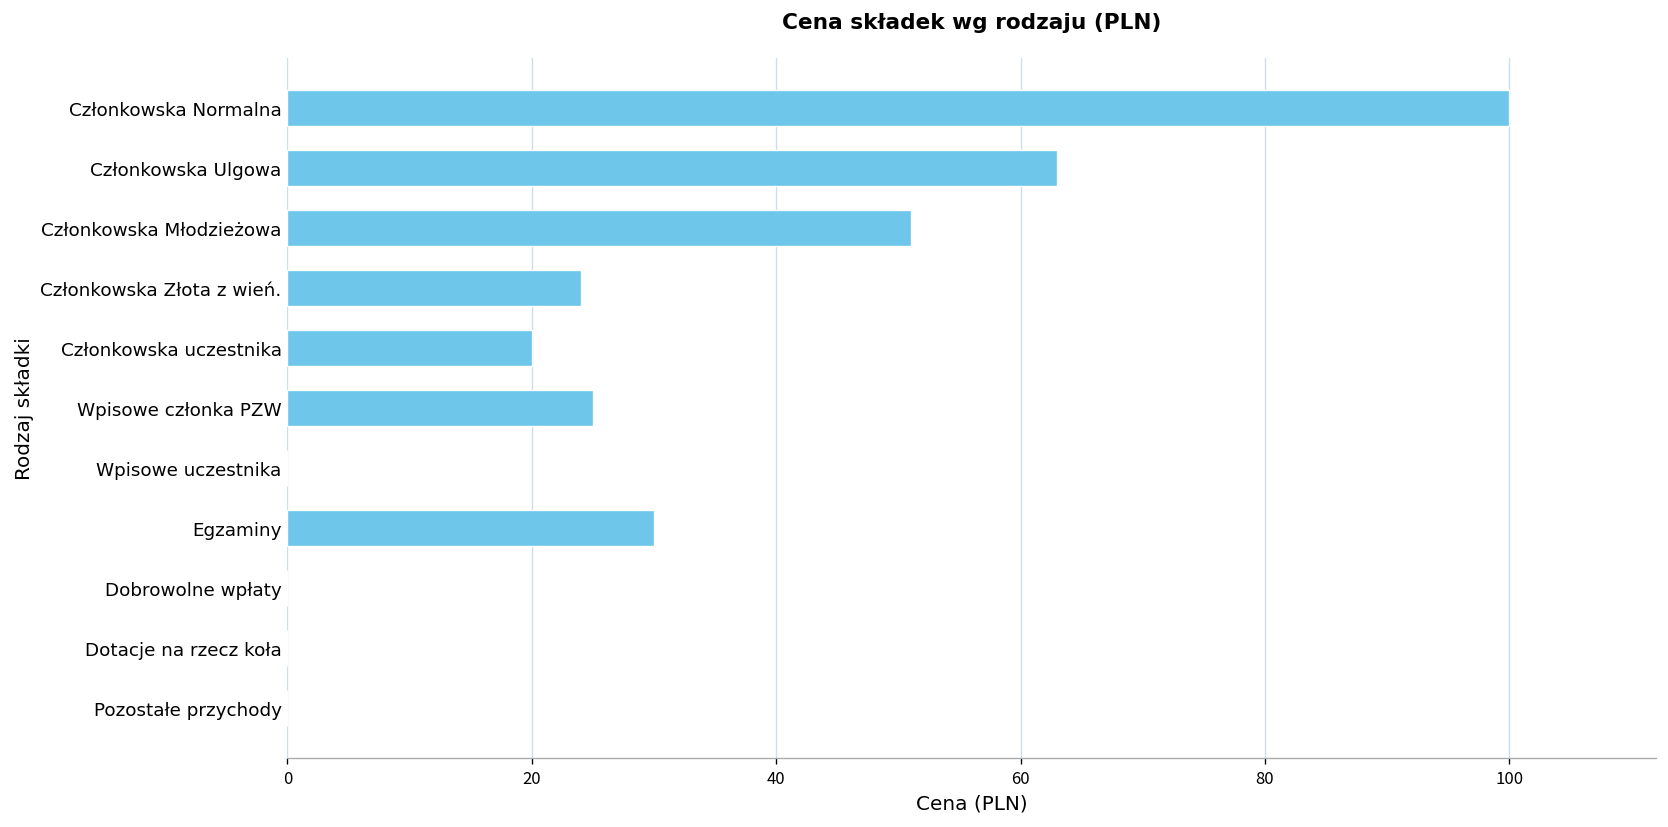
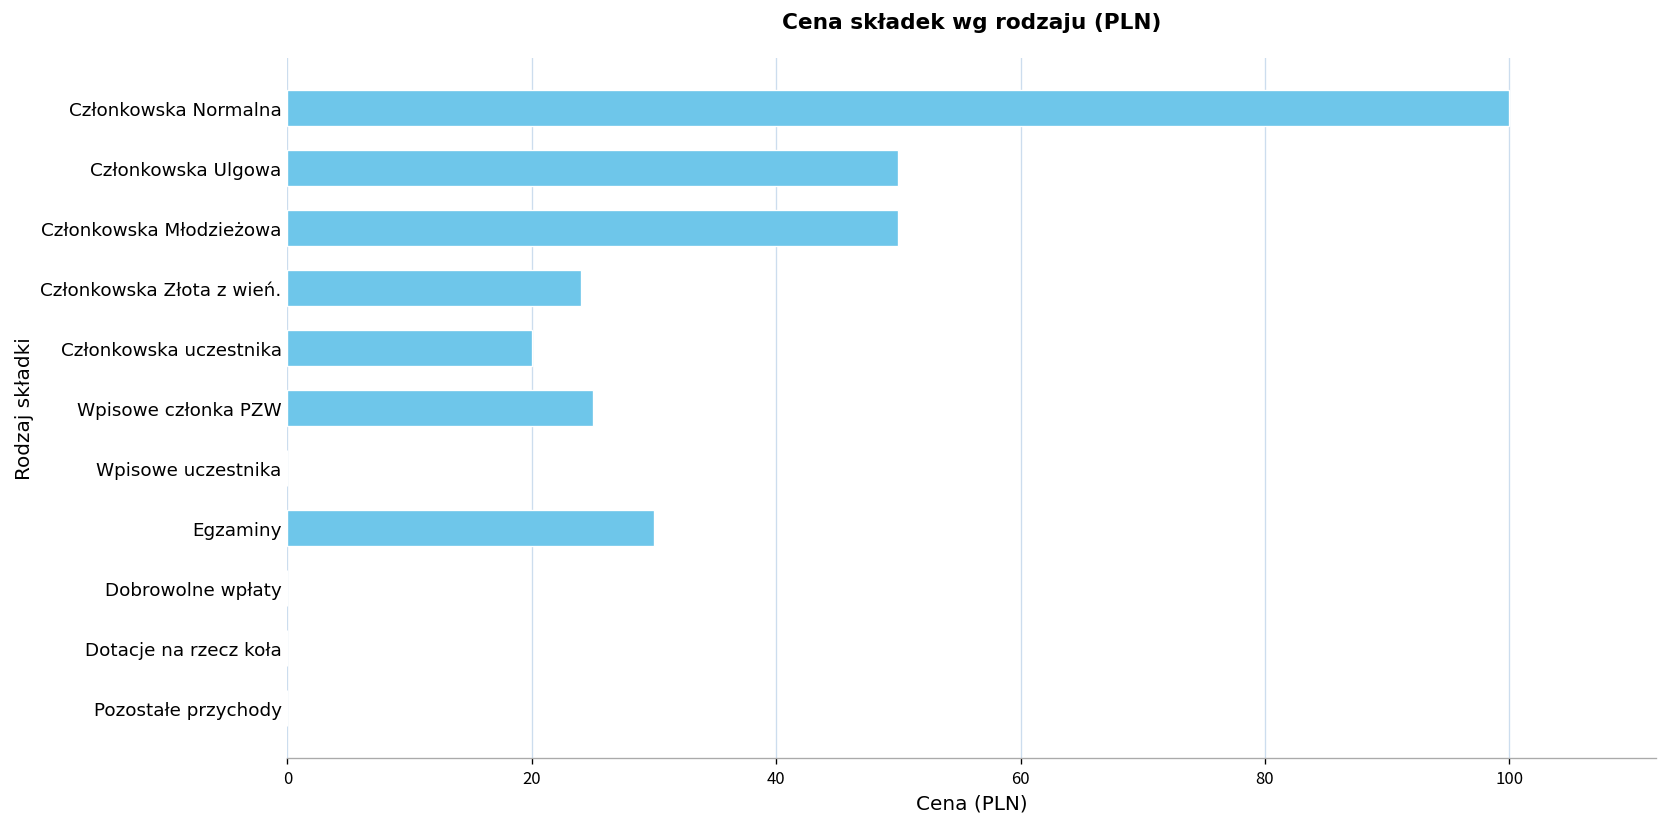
  {
    "Członkowska Normalna": 100,
-   "Członkowska Ulgowa": 63,
-   "Członkowska Młodzieżowa": 51,
+   "Członkowska Ulgowa": 50,
+   "Członkowska Młodzieżowa": 50,
    "Członkowska Złota z wień.": 24,
    "Członkowska uczestnika": 20,
    "Wpisowe członka PZW": 25,
    "Wpisowe uczestnika": 0,
    "Egzaminy": 30,
    "Dobrowolne wpłaty": 0,
    "Dotacje na rzecz koła": 0,
    "Pozostałe przychody": 0
  }
